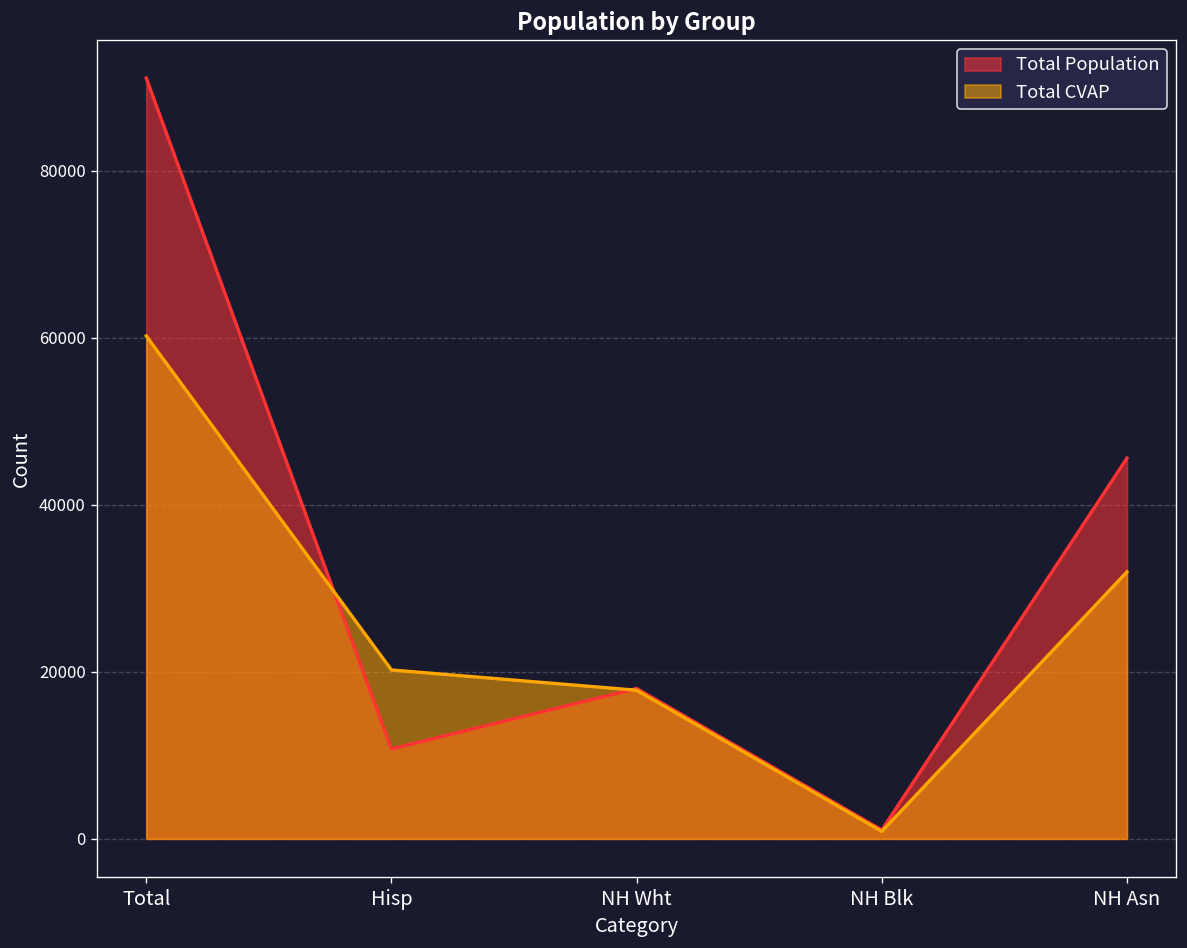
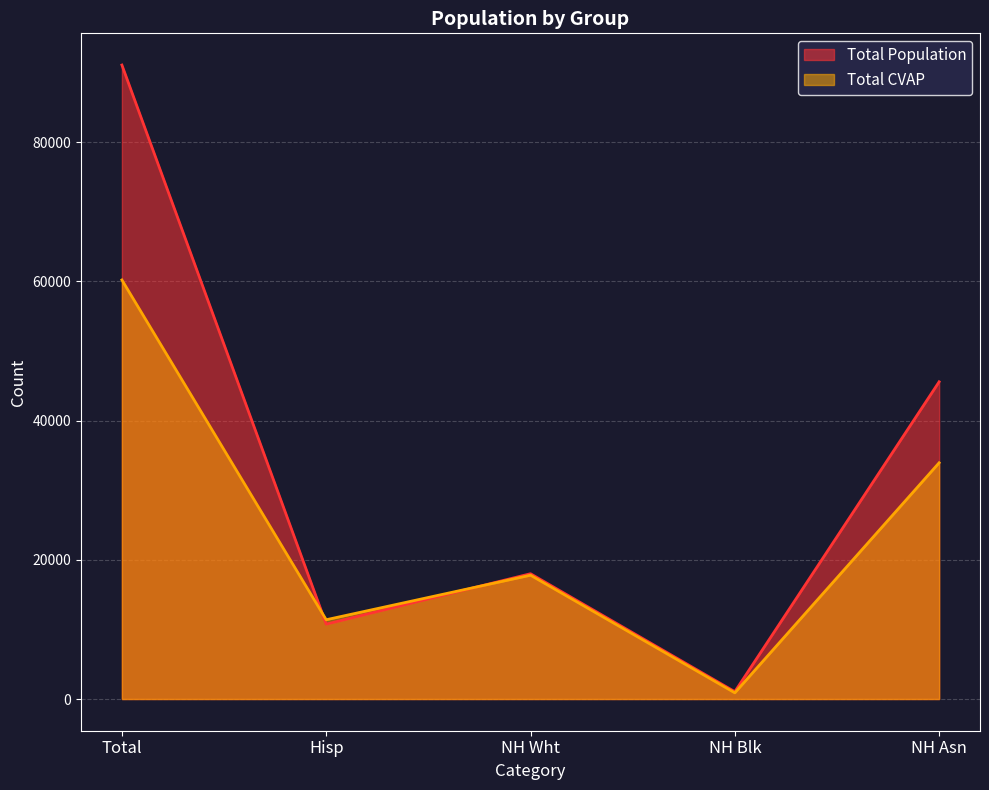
  {
    "Total Population": {
      "Total": 91000,
      "Hisp": 11000,
      "NH Asn": 46000
    },
    "Total CVAP": {
      "Total": 60000,
-     "Hisp": 20000,
-     "NH Asn": 32000
+     "Hisp": 11000,
+     "NH Asn": 34000
    }
  }
